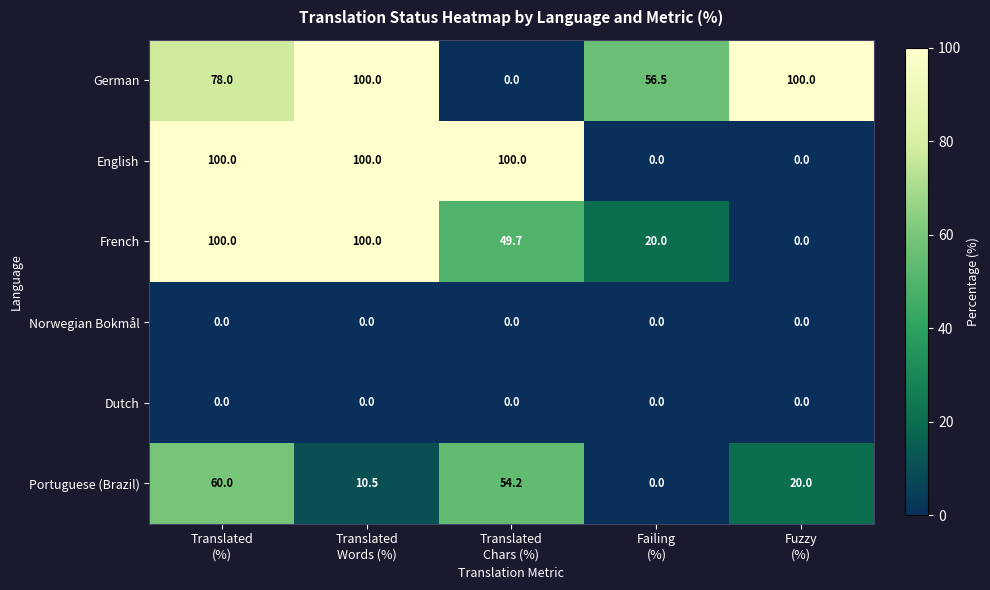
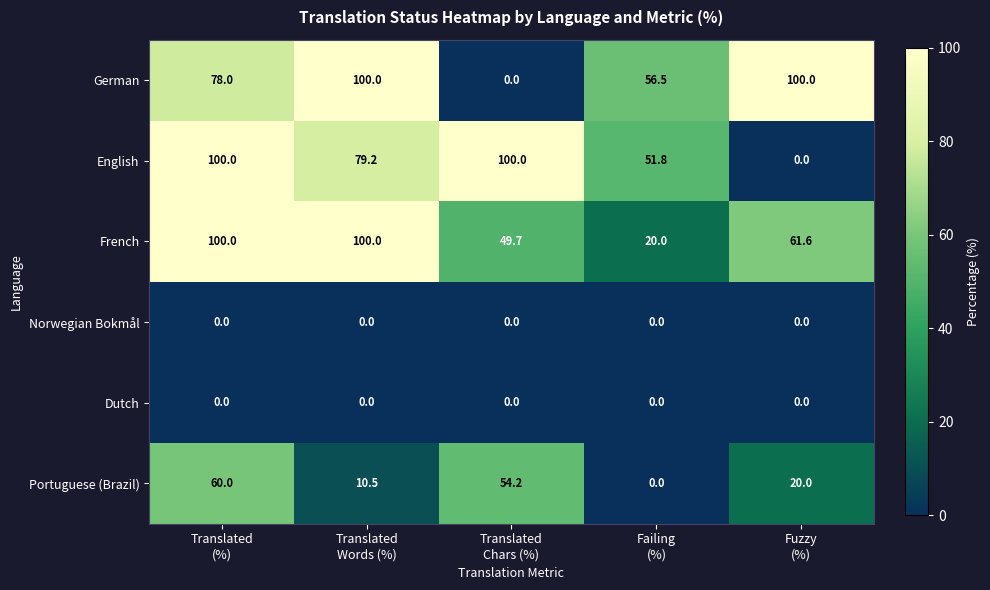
  {
    "German": {
      "Translated (%)": 78.0,
      "Translated Words (%)": 100.0,
      "Translated Chars (%)": 0.0,
      "Failing (%)": 56.5,
      "Fuzzy (%)": 100.0
    },
    "English": {
      "Translated (%)": 100.0,
-     "Translated Words (%)": 100.0,
+     "Translated Words (%)": 79.2,
      "Translated Chars (%)": 100.0,
-     "Failing (%)": 0.0,
+     "Failing (%)": 51.8,
      "Fuzzy (%)": 0.0
    },
    "French": {
      "Translated (%)": 100.0,
      "Translated Words (%)": 100.0,
      "Translated Chars (%)": 49.7,
      "Failing (%)": 20.0,
-     "Fuzzy (%)": 0.0
+     "Fuzzy (%)": 61.6
    },
    "Norwegian Bokmål": {
      "Translated (%)": 0.0,
      "Translated Words (%)": 0.0,
      "Translated Chars (%)": 0.0,
      "Failing (%)": 0.0,
      "Fuzzy (%)": 0.0
    },
    "Dutch": {
      "Translated (%)": 0.0,
      "Translated Words (%)": 0.0,
      "Translated Chars (%)": 0.0,
      "Failing (%)": 0.0,
      "Fuzzy (%)": 0.0
    },
    "Portuguese (Brazil)": {
      "Translated (%)": 60.0,
      "Translated Words (%)": 10.5,
      "Translated Chars (%)": 54.2,
      "Failing (%)": 0.0,
      "Fuzzy (%)": 20.0
    }
  }
